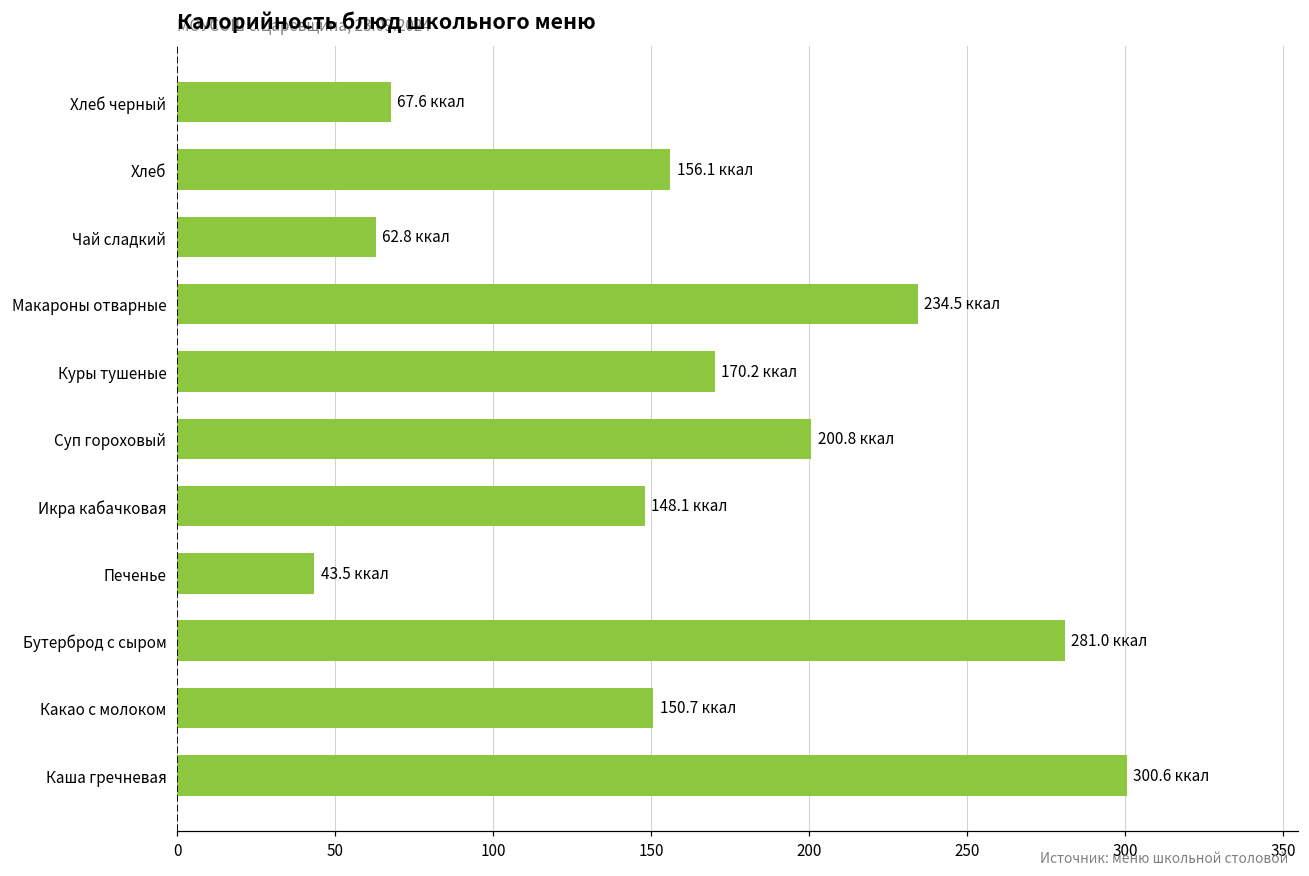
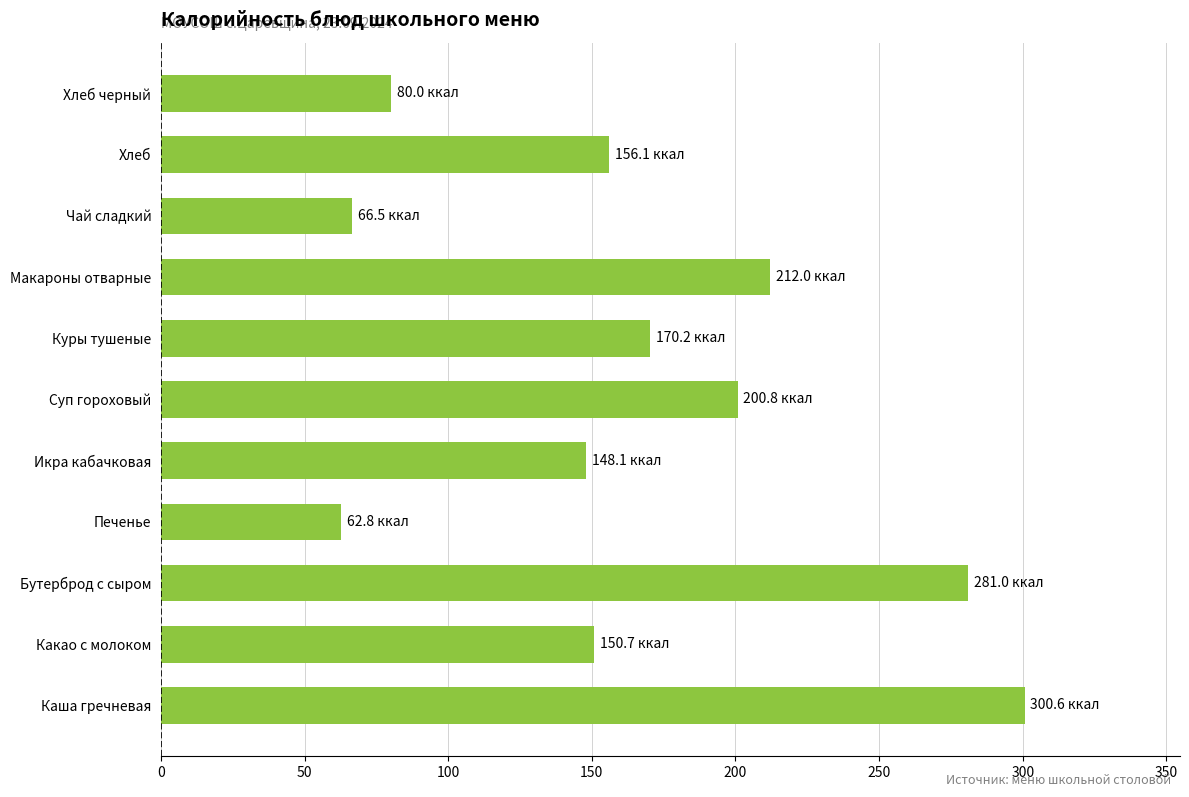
  {
-   "Хлеб черный": 67.6,
+   "Хлеб черный": 80.0,
    "Хлеб": 156.1,
-   "Чай сладкий": 62.8,
-   "Макароны отварные": 234.5,
+   "Чай сладкий": 66.5,
+   "Макароны отварные": 212.0,
    "Куры тушеные": 170.2,
    "Суп гороховый": 200.8,
    "Икра кабачковая": 148.1,
-   "Печенье": 43.5,
+   "Печенье": 62.8,
    "Бутерброд с сыром": 281.0,
    "Какао с молоком": 150.7,
    "Каша гречневая": 300.6
  }
